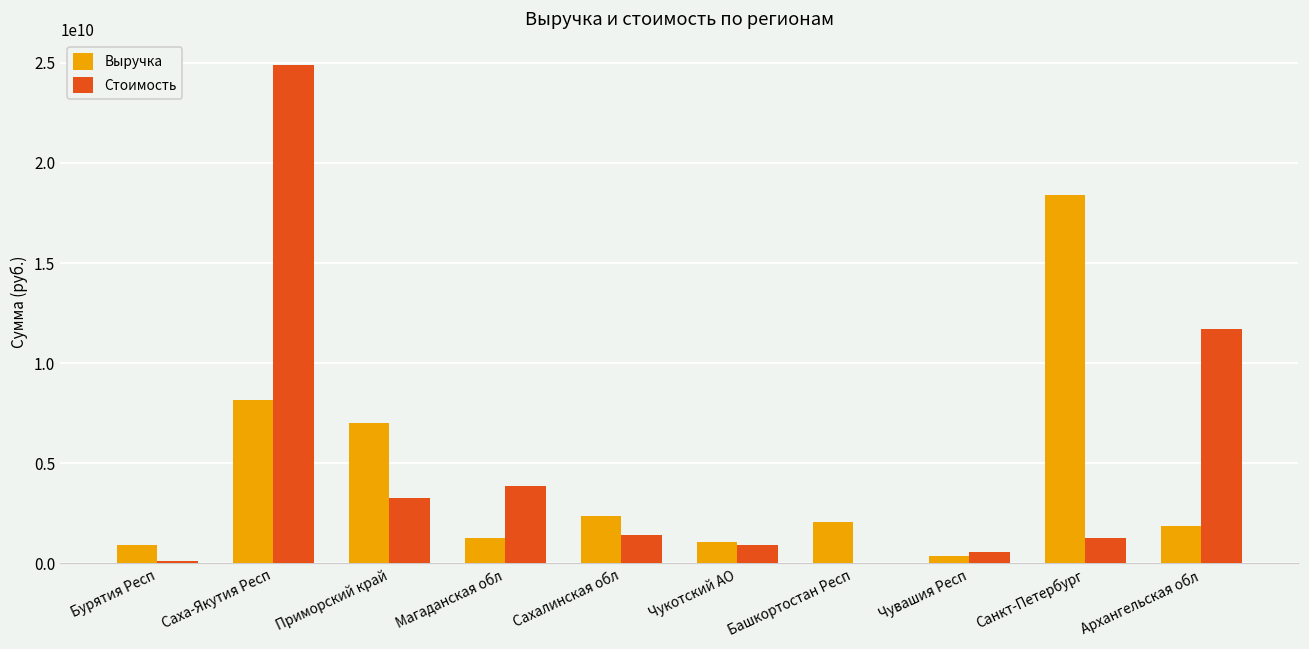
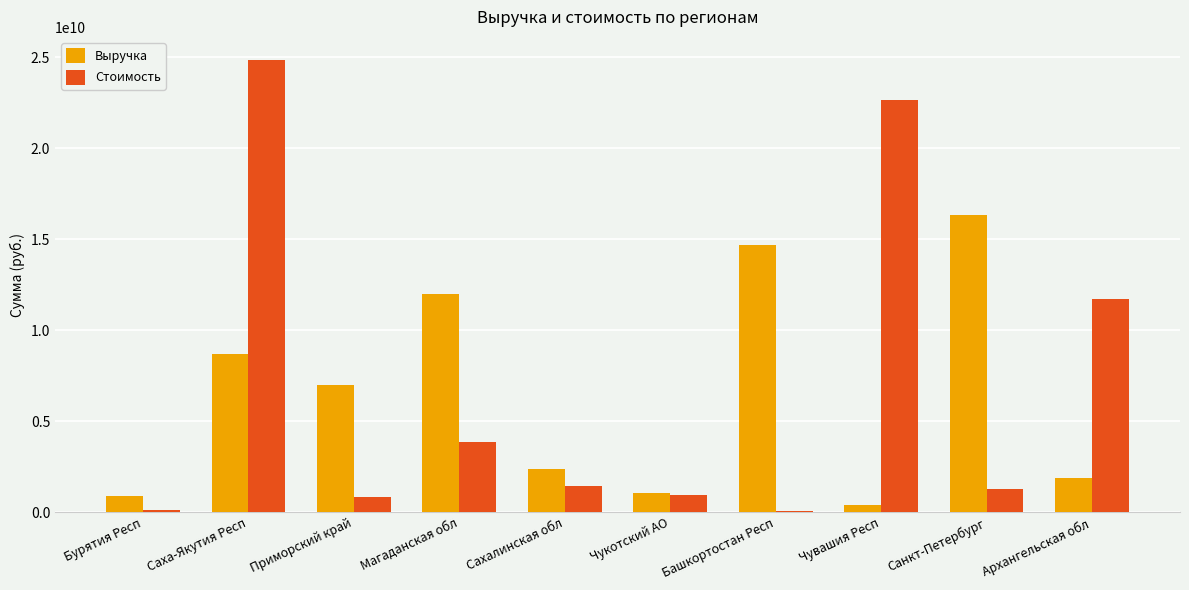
  {
    "Выручка": {
      "Бурятия Респ": 900000000,
-     "Саха-Якутия Респ": 8100000000,
+     "Саха-Якутия Респ": 8700000000,
      "Приморский край": 7000000000,
-     "Магаданская обл": 1300000000,
+     "Магаданская обл": 12000000000,
      "Сахалинская обл": 2400000000,
      "Чукотский АО": 1000000000,
-     "Башкортостан Респ": 2100000000,
+     "Башкортостан Респ": 14700000000,
      "Чувашия Респ": 400000000,
-     "Санкт-Петербург": 18400000000,
+     "Санкт-Петербург": 16300000000,
      "Архангельская обл": 1900000000
    },
    "Стоимость": {
      "Саха-Якутия Респ": 24900000000,
-     "Приморский край": 3200000000,
+     "Приморский край": 800000000,
      "Магаданская обл": 3900000000,
      "Сахалинская обл": 1400000000,
      "Чукотский АО": 900000000,
-     "Чувашия Респ": 500000000,
+     "Чувашия Респ": 22600000000,
      "Санкт-Петербург": 1300000000,
      "Архангельская обл": 11700000000
    }
  }
